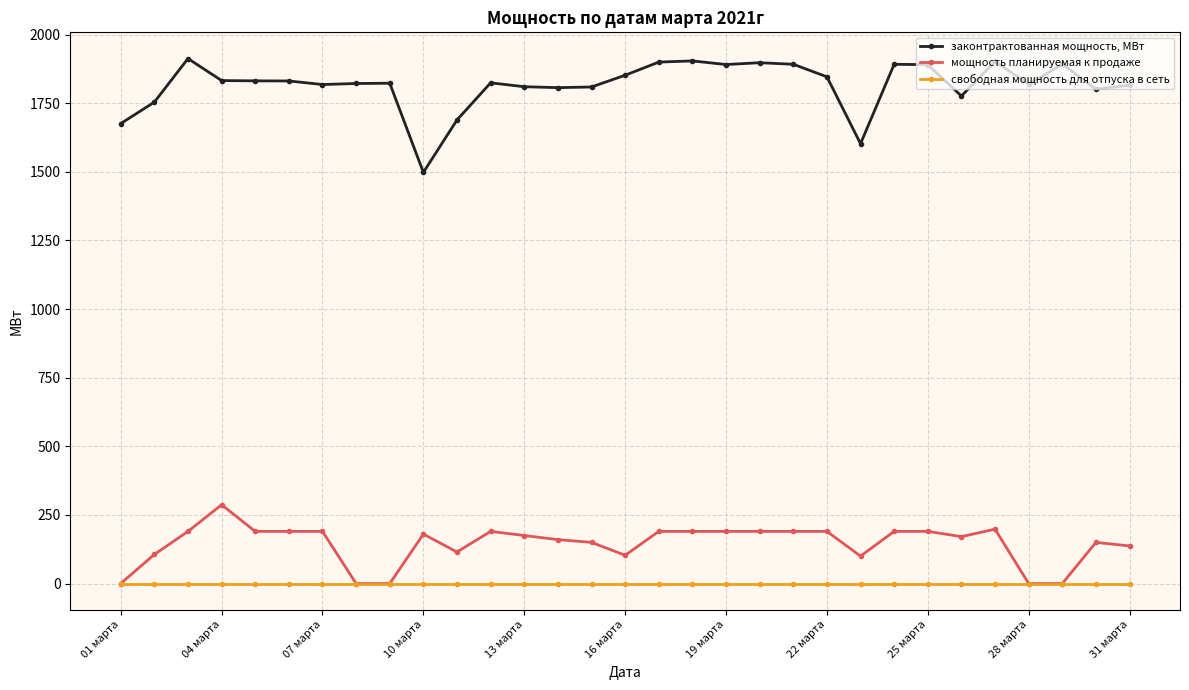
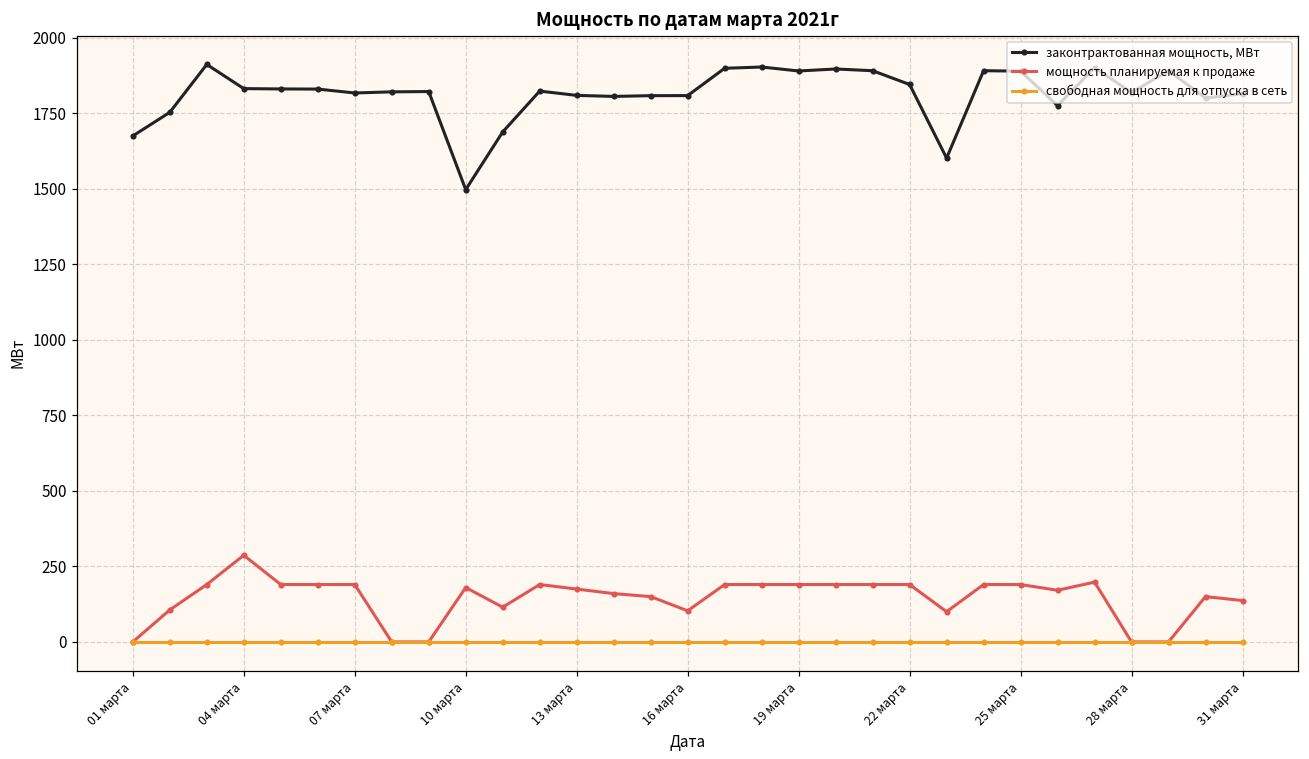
  {
    "законтрактованная мощность, МВт": {
      "01 марта": 1680,
      "04 марта": 1830,
      "07 марта": 1820,
      "10 марта": 1500,
      "13 марта": 1810,
-     "16 марта": 1850,
+     "16 марта": 1810,
      "19 марта": 1890,
      "22 марта": 1850
    },
    "мощность планируемая к продаже": {
      "04 марта": 290,
      "07 марта": 190,
      "10 марта": 180,
      "13 марта": 180,
      "16 марта": 100,
      "19 марта": 190,
      "22 марта": 190,
      "25 марта": 190,
      "31 марта": 140
    },
    "свободная мощность для отпуска в сеть": {
      "04 марта": 0,
      "07 марта": 0,
      "10 марта": 0,
      "13 марта": 0,
      "16 марта": 0,
      "19 марта": 0,
      "22 марта": 0,
      "25 марта": 0,
      "31 марта": 0
    }
  }
